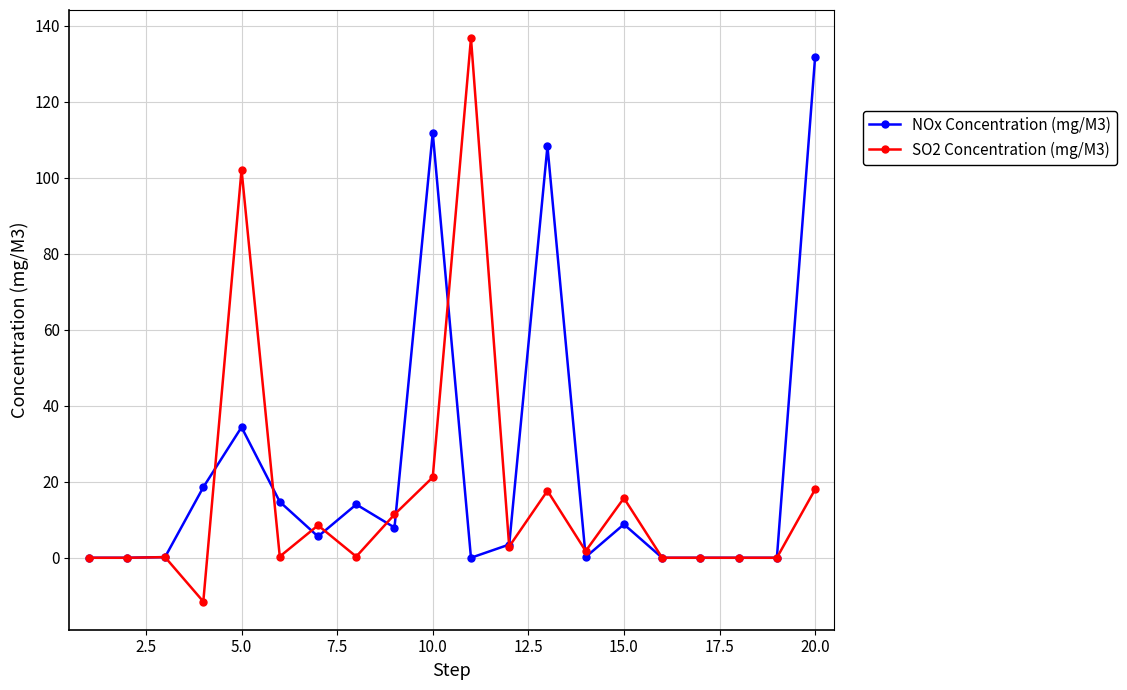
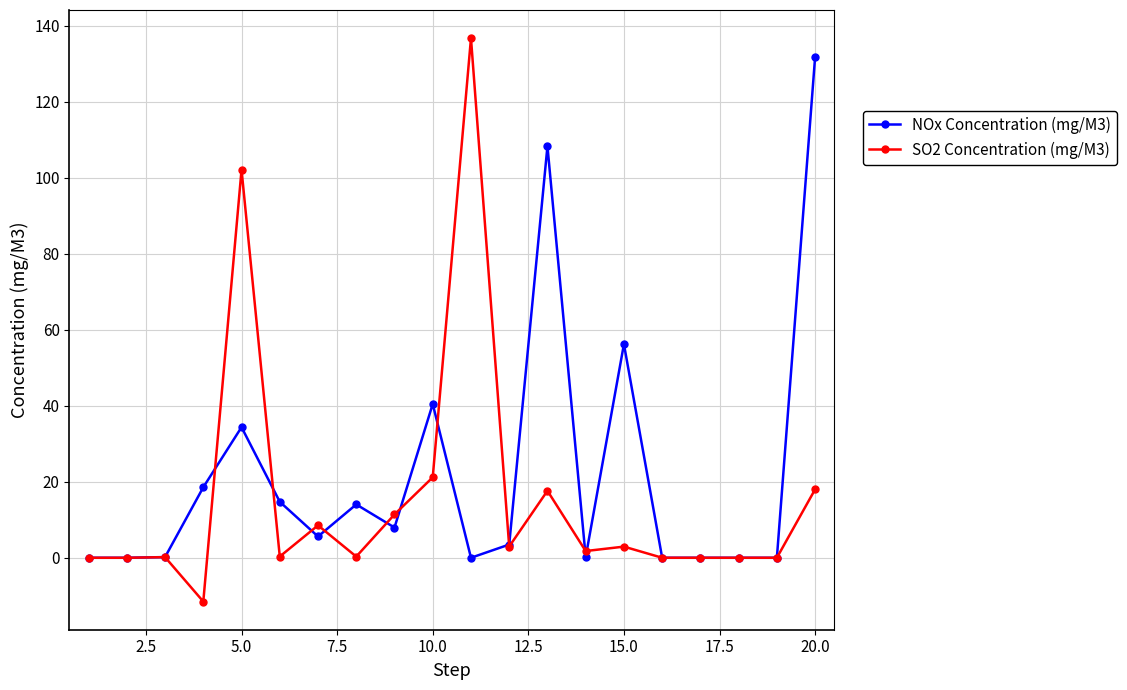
  {
    "NOx Concentration (mg/M3)": {
      "5.0": 34,
-     "10.0": 112,
-     "15.0": 9,
+     "10.0": 40,
+     "15.0": 56,
      "20.0": 132
    },
    "SO2 Concentration (mg/M3)": {
      "5.0": 102,
      "10.0": 21,
-     "15.0": 16,
+     "15.0": 3,
      "20.0": 18
    }
  }
